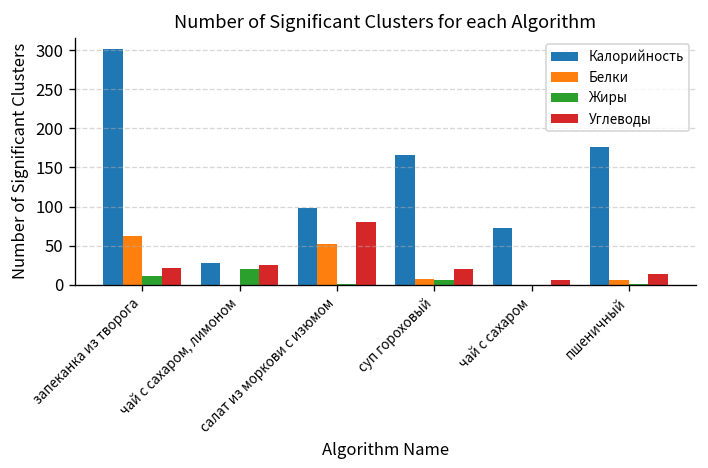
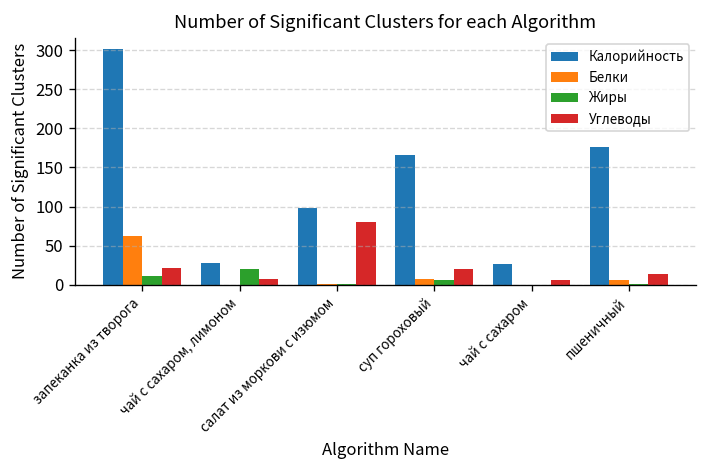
  {
    "Калорийность": {
      "запеканка из творога": 300,
      "чай с сахаром, лимоном": 30,
      "салат из моркови с изюмом": 100,
      "суп гороховый": 170,
-     "чай с сахаром": 70,
+     "чай с сахаром": 30,
      "пшеничный": 180
    },
    "Белки": {
      "запеканка из творога": 60,
      "чай с сахаром, лимоном": 0,
-     "салат из моркови с изюмом": 50,
+     "салат из моркови с изюмом": 0,
      "суп гороховый": 10,
      "чай с сахаром": 0,
      "пшеничный": 10
    },
    "Жиры": {
      "запеканка из творога": 10,
      "чай с сахаром, лимоном": 20,
      "суп гороховый": 10,
      "чай с сахаром": 0
    },
    "Углеводы": {
      "запеканка из творога": 20,
-     "чай с сахаром, лимоном": 30,
+     "чай с сахаром, лимоном": 10,
      "салат из моркови с изюмом": 80,
      "суп гороховый": 20,
      "чай с сахаром": 10,
      "пшеничный": 10
    }
  }
